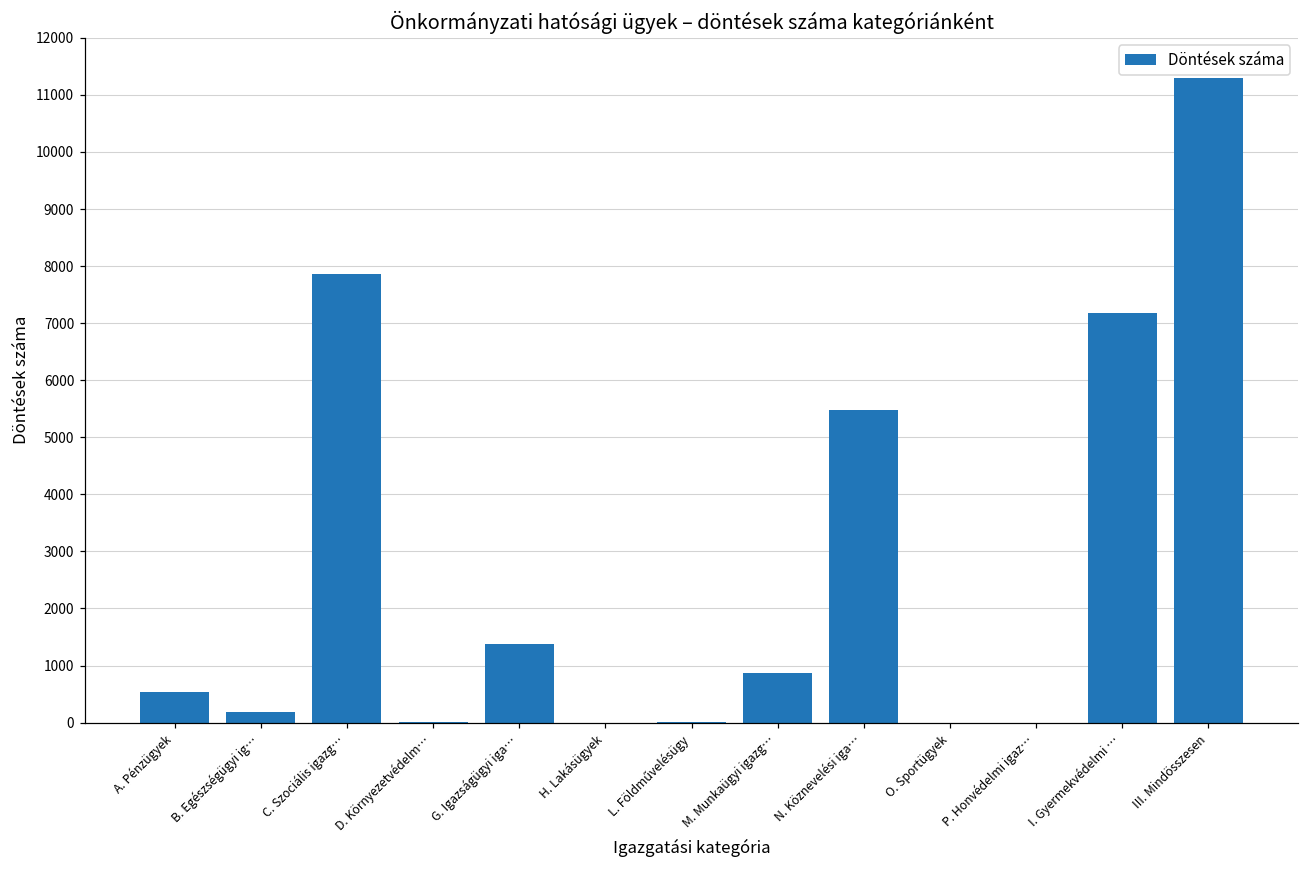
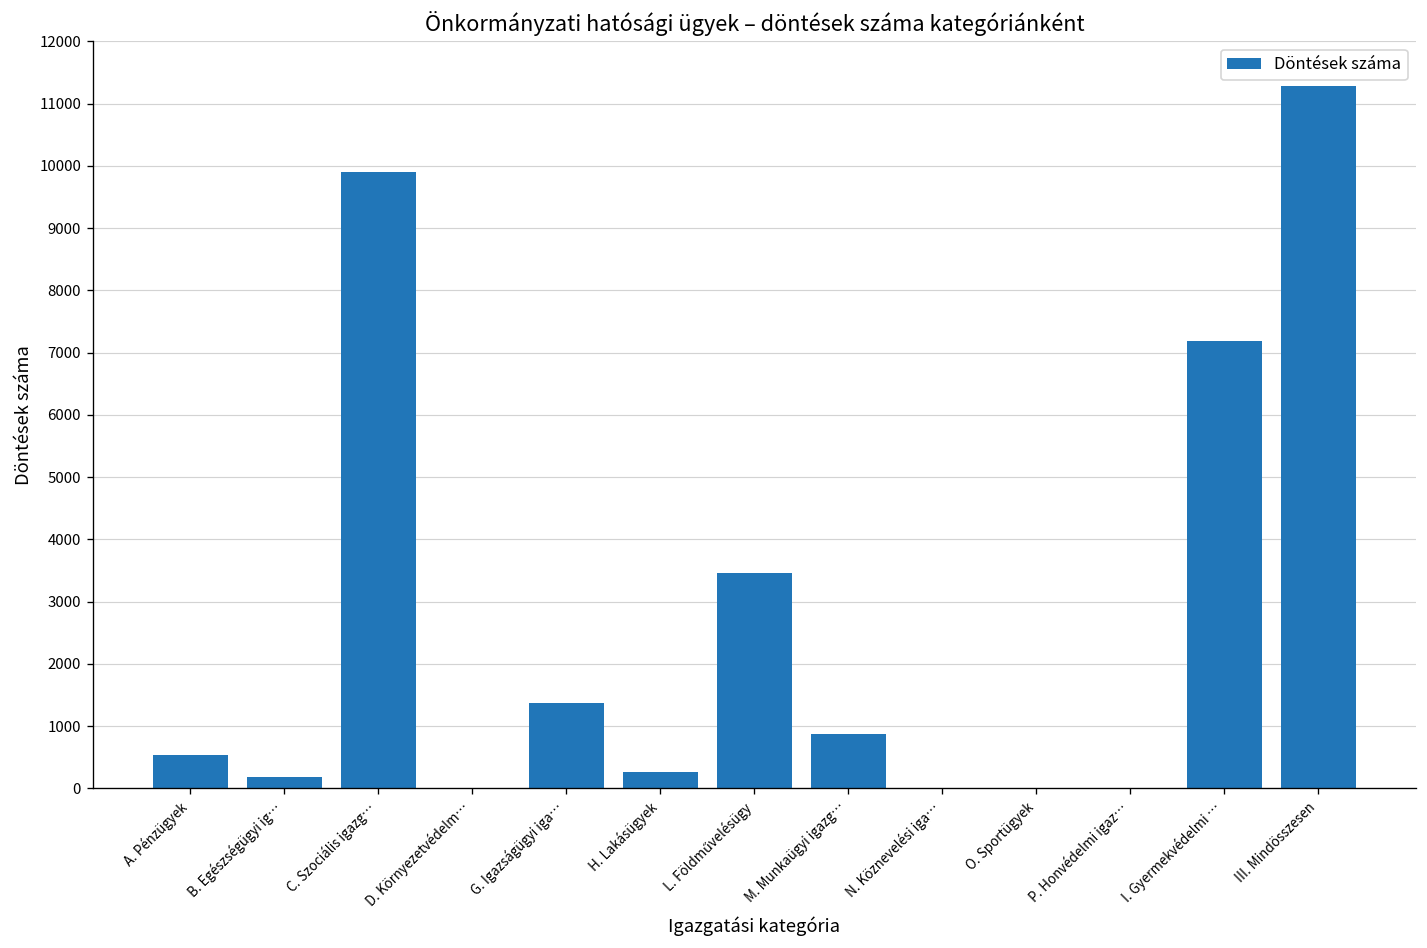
  {
    "A. Pénzügyek": 500,
    "B. Egészségügyi ig…": 200,
-   "C. Szociális igazg…": 7900,
+   "C. Szociális igazg…": 9900,
    "G. Igazságügyi iga…": 1400,
-   "H. Lakásügyek": 0,
-   "L. Földművelésügy": 0,
+   "H. Lakásügyek": 300,
+   "L. Földművelésügy": 3500,
    "M. Munkaügyi igazg…": 900,
-   "N. Köznevelési iga…": 5500,
+   "N. Köznevelési iga…": 0,
    "O. Sportügyek": 0,
    "P. Honvédelmi igaz…": 0,
    "I. Gyermekvédelmi …": 7200,
    "III. Mindösszesen": 11300
  }
